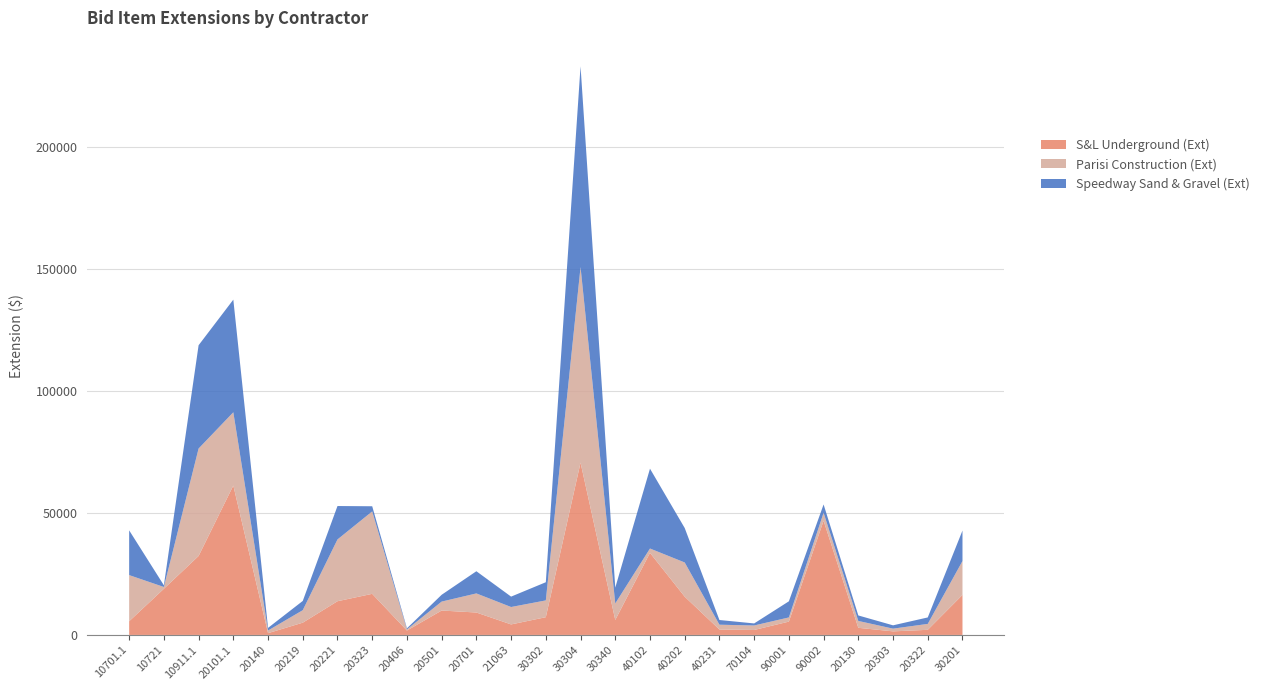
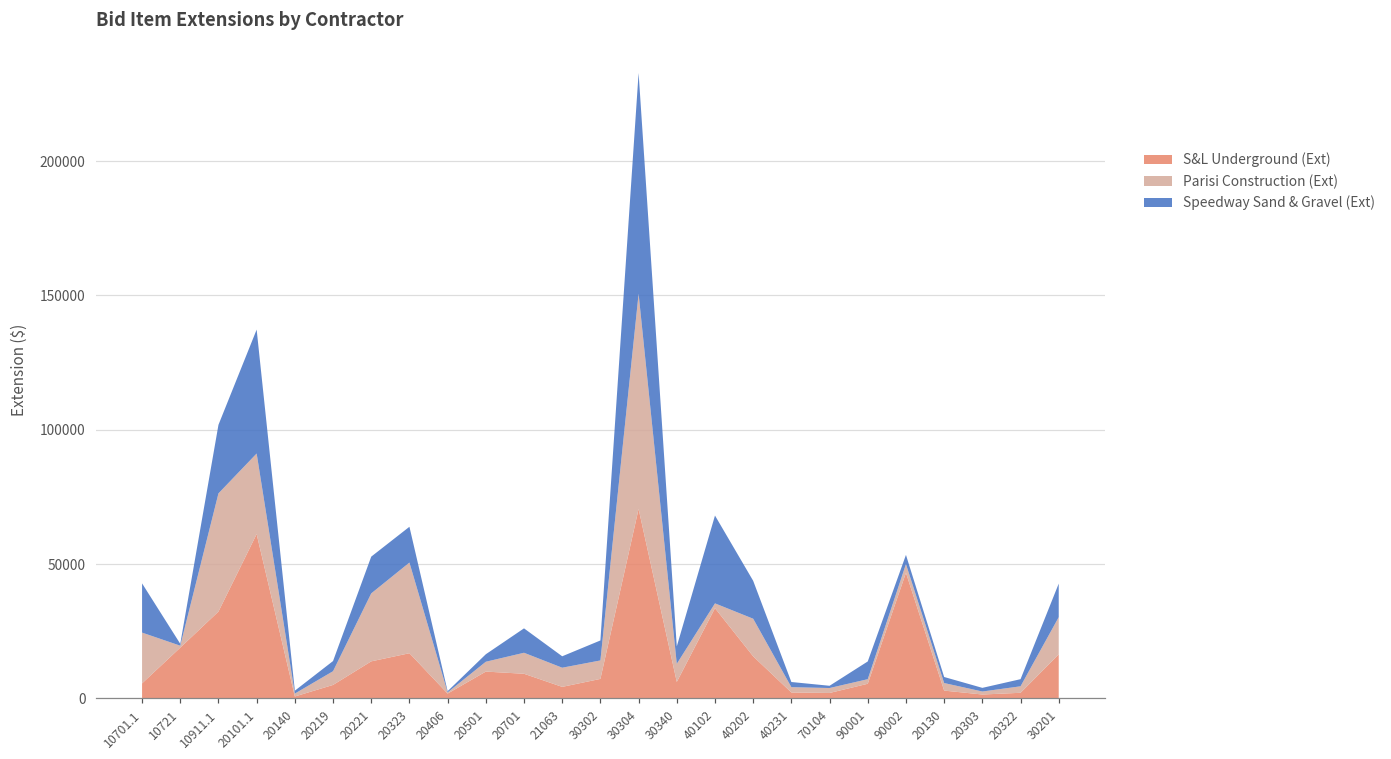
  {
    "S&L Underground (Ext)": {
      "10701.1": 6000,
      "10911.1": 32000,
      "20101.1": 61000,
      "20219": 5000,
      "20221": 14000,
      "20323": 17000,
      "20501": 10000,
      "20701": 9000,
      "21063": 4000,
      "30302": 7000,
      "30304": 71000,
      "30340": 6000,
      "40102": 34000,
      "40202": 16000,
      "40231": 2000,
      "70104": 2000,
      "90001": 5000,
      "90002": 47000,
      "20130": 3000,
      "20303": 1000,
      "20322": 2000,
      "30201": 16000
    },
    "Parisi Construction (Ext)": {
      "10701.1": 19000,
      "10911.1": 44000,
      "20101.1": 30000,
      "20140": 1000,
      "20219": 5000,
      "20221": 25000,
      "20323": 34000,
      "20501": 4000,
      "20701": 8000,
      "21063": 7000,
      "30302": 7000,
      "30304": 80000,
      "30340": 7000,
      "40102": 2000,
      "40202": 14000,
      "40231": 2000,
      "90001": 2000,
      "90002": 3000,
      "20130": 3000,
      "20303": 1000,
      "20322": 2000,
      "30201": 14000
    },
    "Speedway Sand & Gravel (Ext)": {
      "10701.1": 18000,
-     "10911.1": 42000,
+     "10911.1": 26000,
      "20101.1": 46000,
      "20140": 1000,
      "20219": 4000,
      "20221": 14000,
-     "20323": 2000,
+     "20323": 13000,
      "20501": 3000,
      "20701": 9000,
      "21063": 4000,
      "30302": 7000,
      "30304": 82000,
      "30340": 6000,
      "40102": 33000,
      "40202": 14000,
      "40231": 2000,
      "90001": 7000,
      "90002": 3000,
      "20130": 2000,
      "20303": 1000,
      "20322": 3000,
      "30201": 12000
    }
  }
